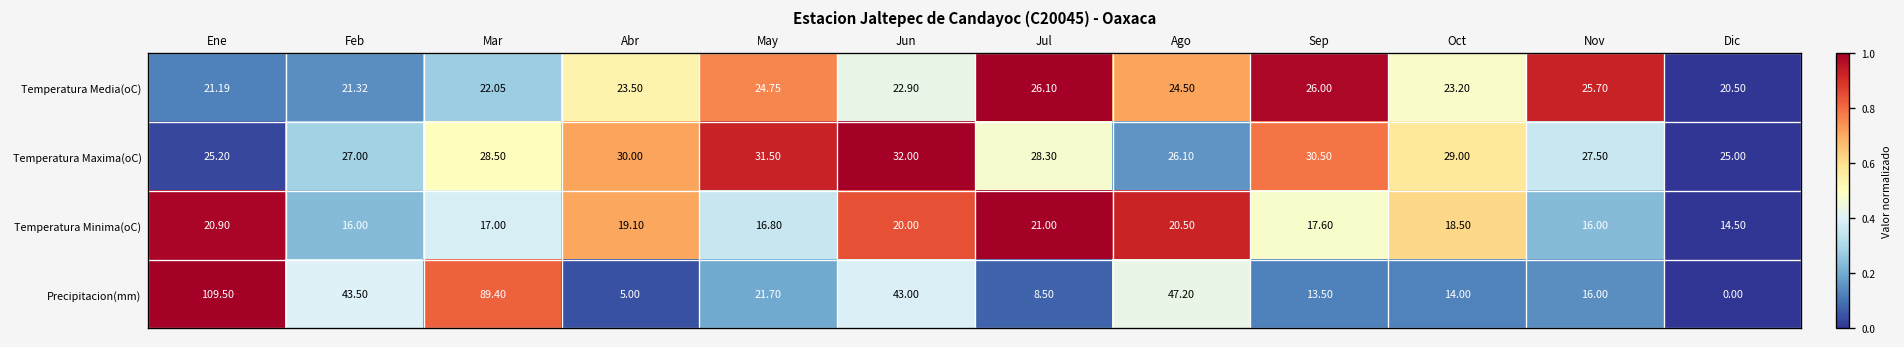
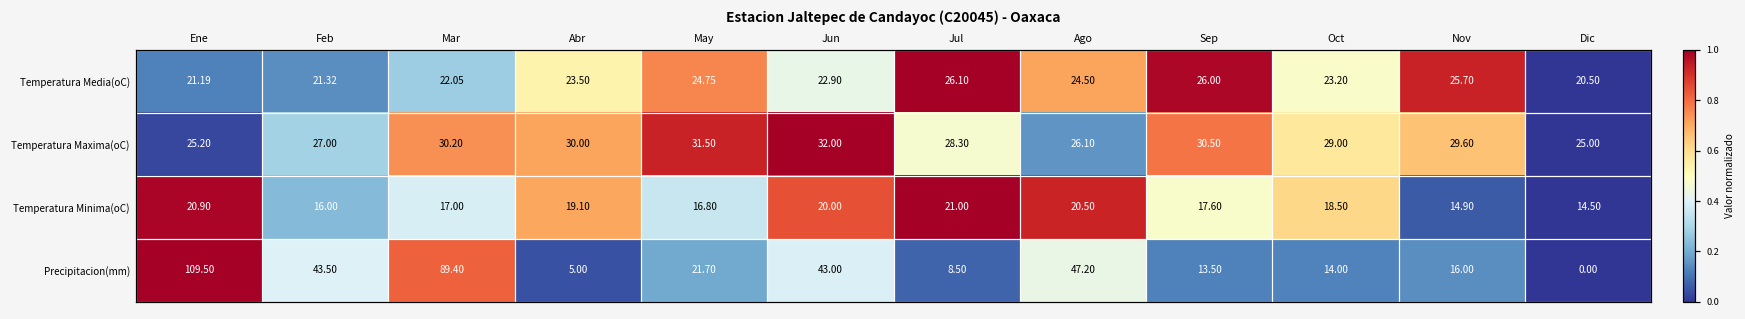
  {
    "Temperatura Media(oC)": {
      "Ene": 21.19,
      "Feb": 21.32,
      "Mar": 22.05,
      "Abr": 23.50,
      "May": 24.75,
      "Jun": 22.90,
      "Jul": 26.10,
      "Ago": 24.50,
      "Sep": 26.00,
      "Oct": 23.20,
      "Nov": 25.70,
      "Dic": 20.50
    },
    "Temperatura Maxima(oC)": {
      "Ene": 25.20,
      "Feb": 27.00,
-     "Mar": 28.50,
+     "Mar": 30.20,
      "Abr": 30.00,
      "May": 31.50,
      "Jun": 32.00,
      "Jul": 28.30,
      "Ago": 26.10,
      "Sep": 30.50,
      "Oct": 29.00,
-     "Nov": 27.50,
+     "Nov": 29.60,
      "Dic": 25.00
    },
    "Temperatura Minima(oC)": {
      "Ene": 20.90,
      "Feb": 16.00,
      "Mar": 17.00,
      "Abr": 19.10,
      "May": 16.80,
      "Jun": 20.00,
      "Jul": 21.00,
      "Ago": 20.50,
      "Sep": 17.60,
      "Oct": 18.50,
-     "Nov": 16.00,
+     "Nov": 14.90,
      "Dic": 14.50
    },
    "Precipitacion(mm)": {
      "Ene": 109.50,
      "Feb": 43.50,
      "Mar": 89.40,
      "Abr": 5.00,
      "May": 21.70,
      "Jun": 43.00,
      "Jul": 8.50,
      "Ago": 47.20,
      "Sep": 13.50,
      "Oct": 14.00,
      "Nov": 16.00,
      "Dic": 0.00
    }
  }
